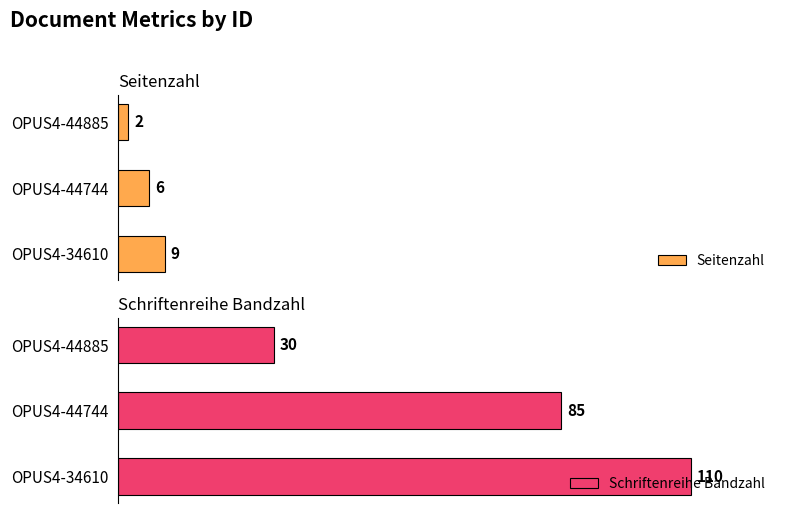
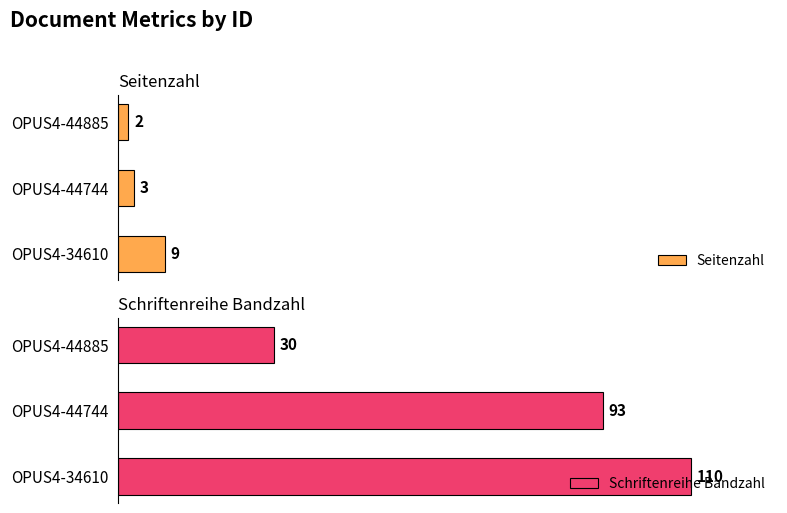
  {
    "Seitenzahl": {
      "OPUS4-44885": 2,
-     "OPUS4-44744": 6,
+     "OPUS4-44744": 3,
      "OPUS4-34610": 9
    },
    "Schriftenreihe Bandzahl": {
      "OPUS4-44885": 30,
-     "OPUS4-44744": 85,
+     "OPUS4-44744": 93,
      "OPUS4-34610": 110
    }
  }
